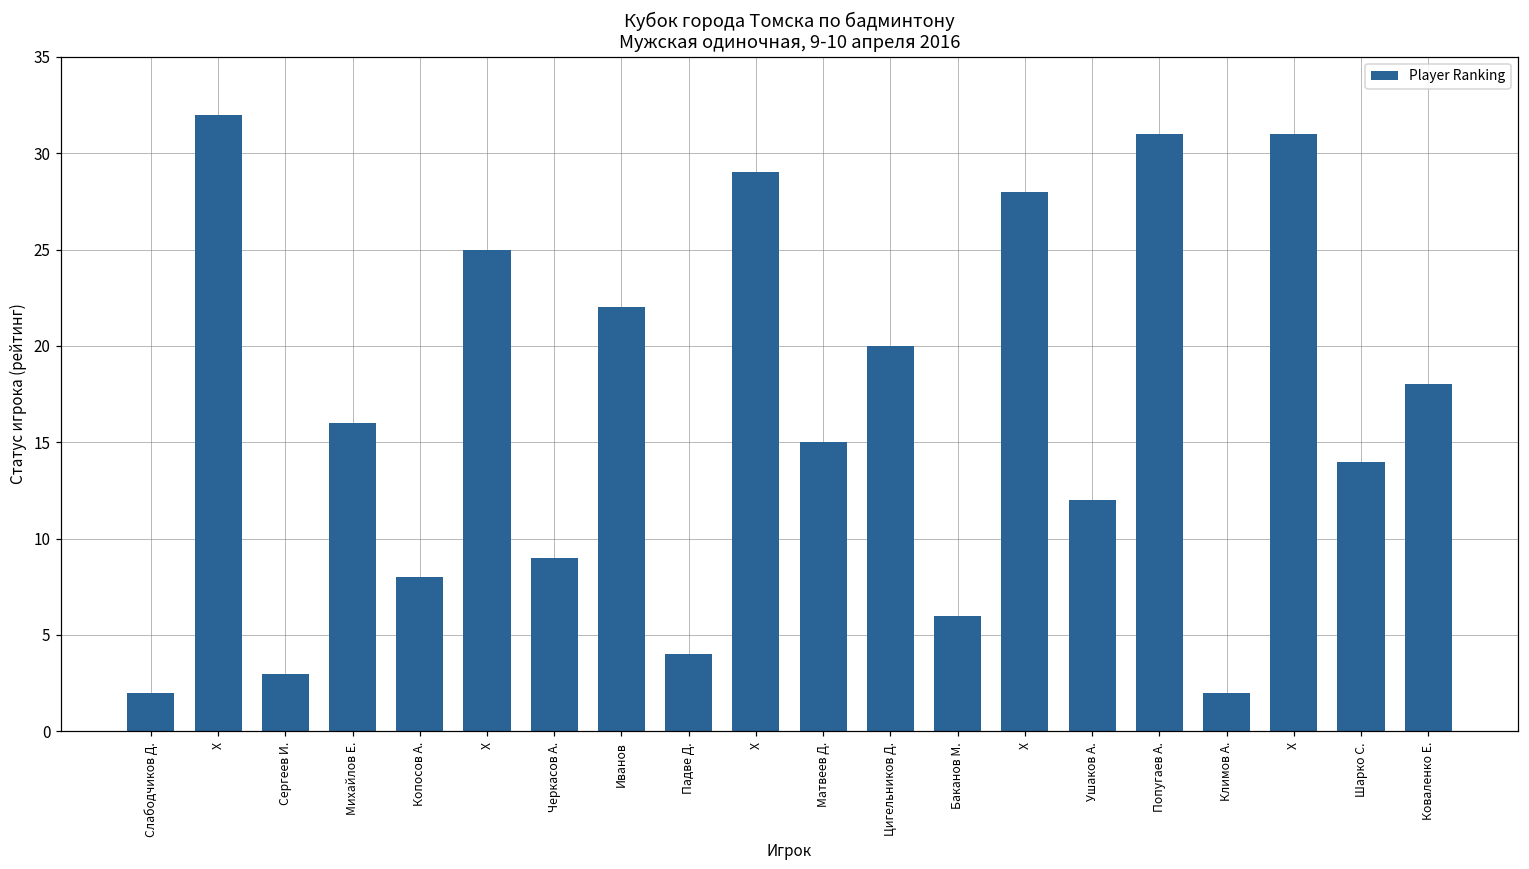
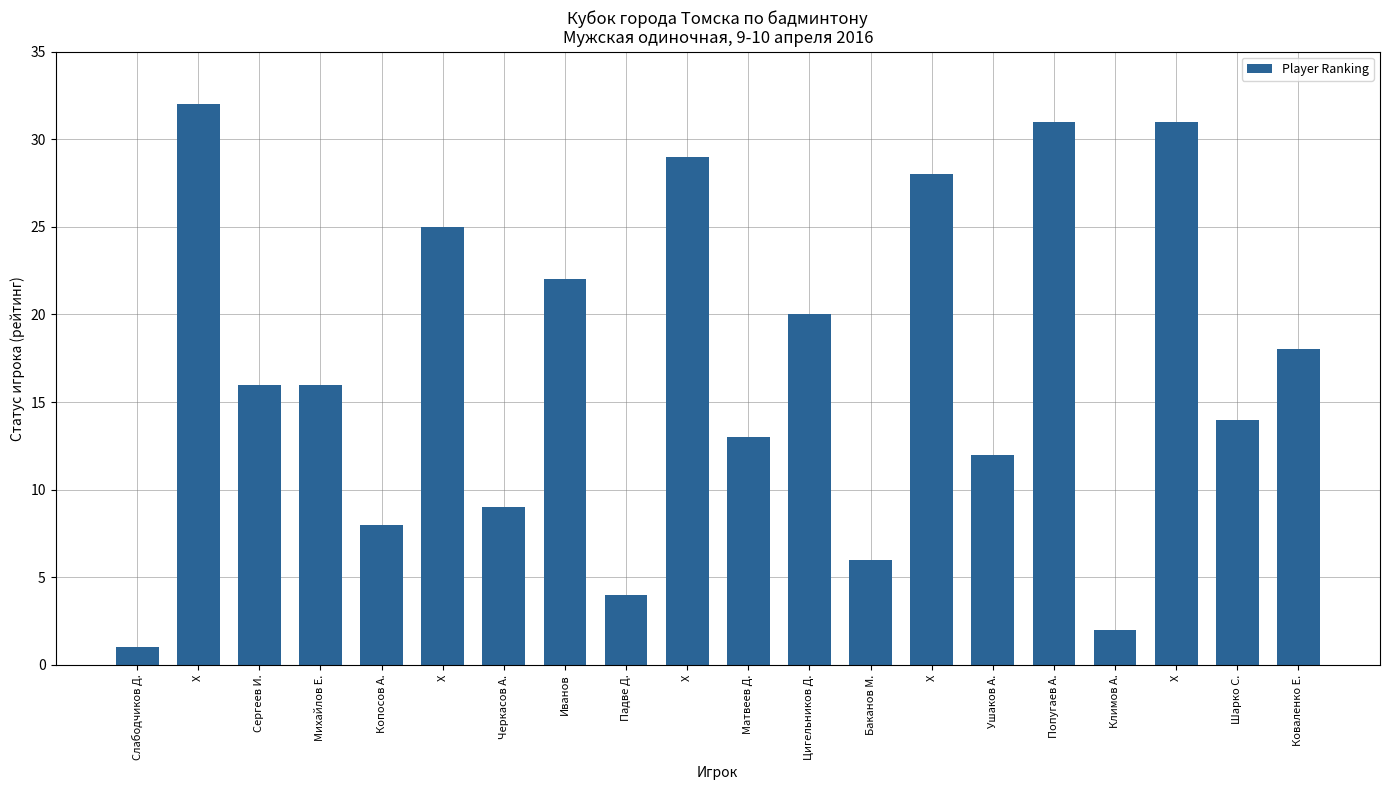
  {
-   "Слабодчиков Д.": 2,
-   "Сергеев И.": 3,
+   "Слабодчиков Д.": 1,
+   "Сергеев И.": 16,
    "Михайлов Е.": 16,
    "Копосов А.": 8,
    "Черкасов А.": 9,
    "Иванов": 22,
    "Падве Д.": 4,
-   "Матвеев Д.": 15,
+   "Матвеев Д.": 13,
    "Цигельников Д.": 20,
    "Баканов М.": 6,
    "Ушаков А.": 12,
    "Попугаев А.": 31,
    "Климов А.": 2,
    "Шарко С.": 14,
    "Коваленко Е.": 18
  }
